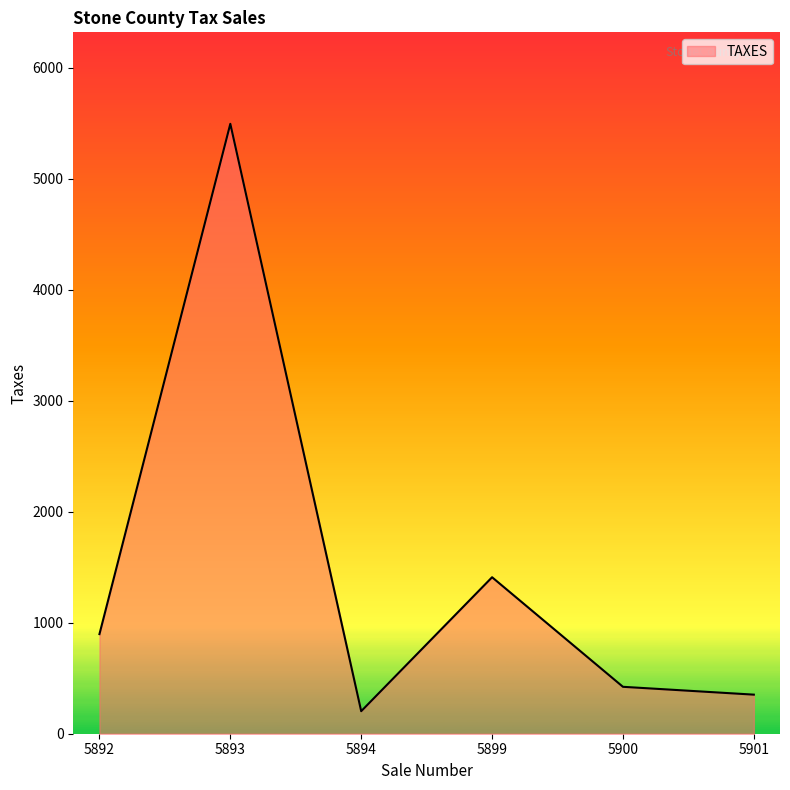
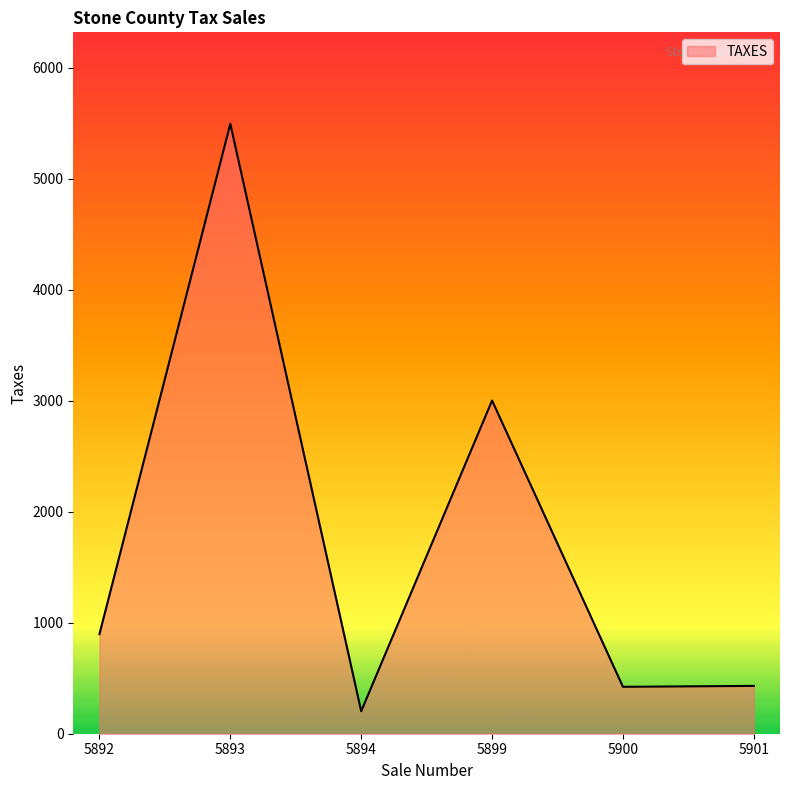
  {
    "5892": 900,
    "5893": 5500,
    "5894": 200,
-   "5899": 1410,
+   "5899": 3000,
    "5900": 420,
-   "5901": 350
+   "5901": 430
  }
